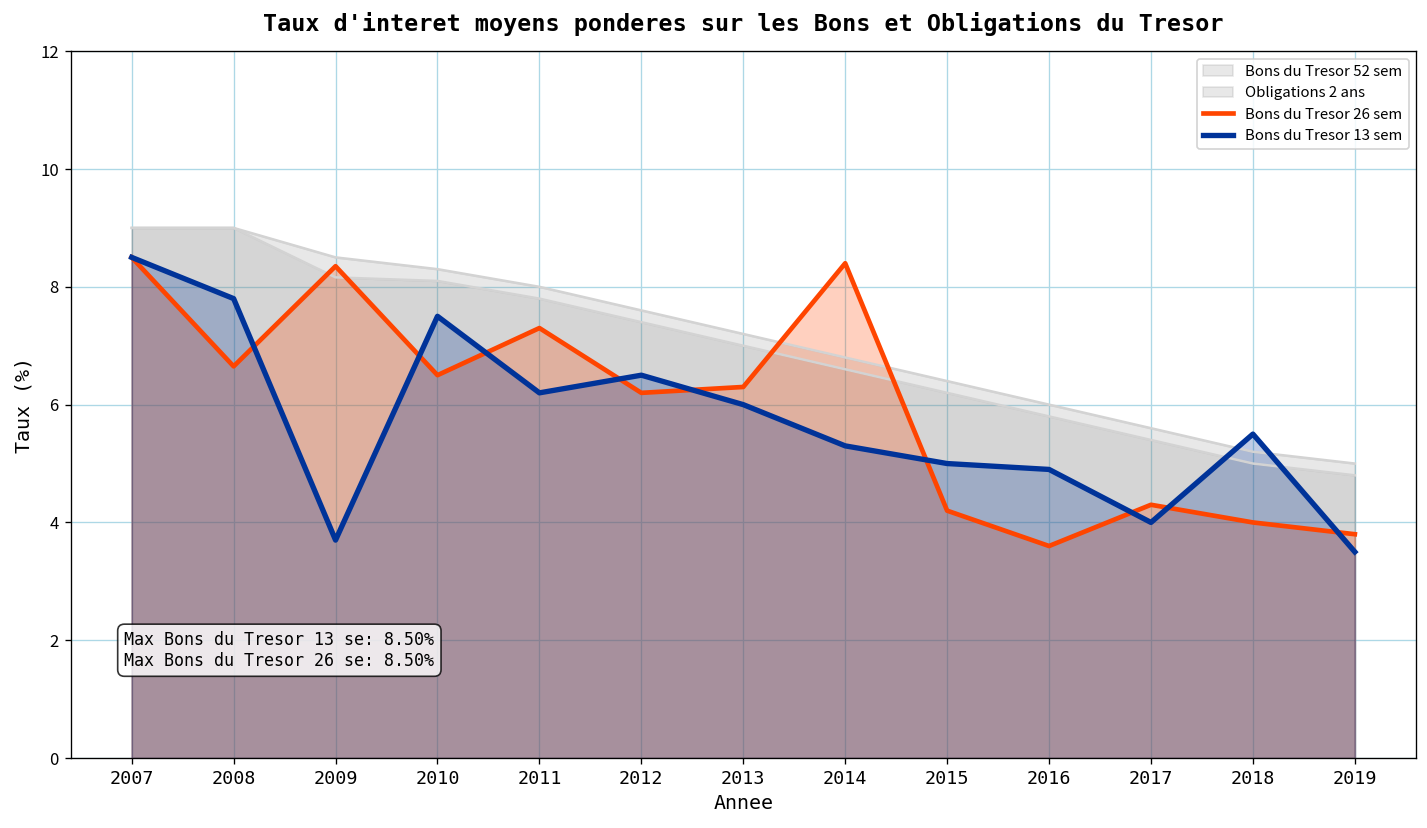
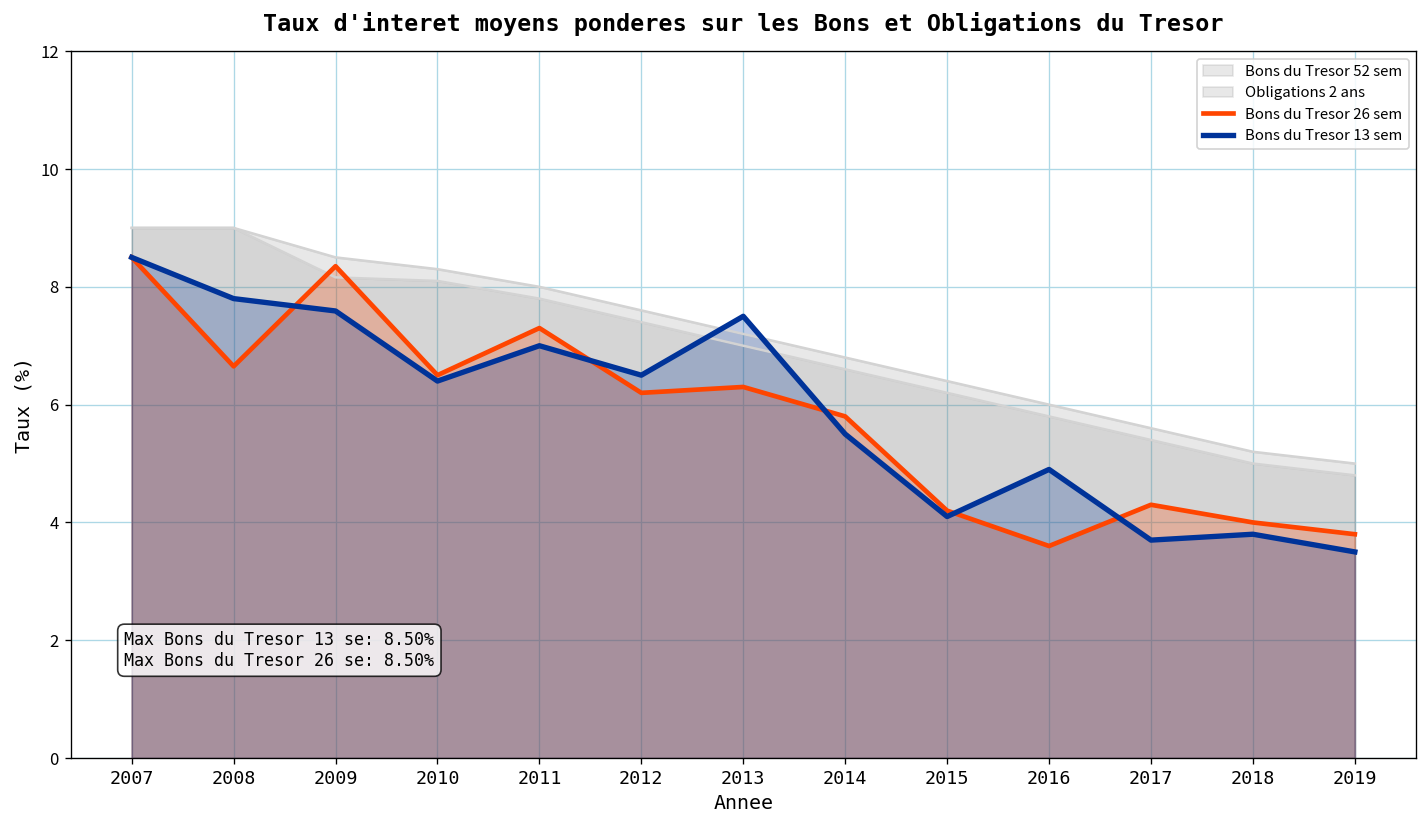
  {
    "Bons du Tresor 26 sem": {
      "2008": 6.7,
      "2009": 8.4,
      "2010": 6.5,
      "2011": 7.3,
      "2012": 6.2,
      "2013": 6.3,
-     "2014": 8.4,
+     "2014": 5.8,
      "2015": 4.2,
      "2016": 3.6,
      "2017": 4.3,
      "2018": 4.0,
      "2019": 3.8
    },
    "Bons du Tresor 13 sem": {
      "2008": 7.8,
-     "2009": 3.7,
-     "2010": 7.5,
-     "2011": 6.2,
+     "2009": 7.6,
+     "2010": 6.4,
+     "2011": 7.0,
      "2012": 6.5,
-     "2013": 6.0,
-     "2014": 5.3,
-     "2015": 5.0,
+     "2013": 7.5,
+     "2014": 5.5,
+     "2015": 4.1,
      "2016": 4.9,
-     "2017": 4.0,
-     "2018": 5.5,
+     "2017": 3.7,
+     "2018": 3.8,
      "2019": 3.5
    }
  }
